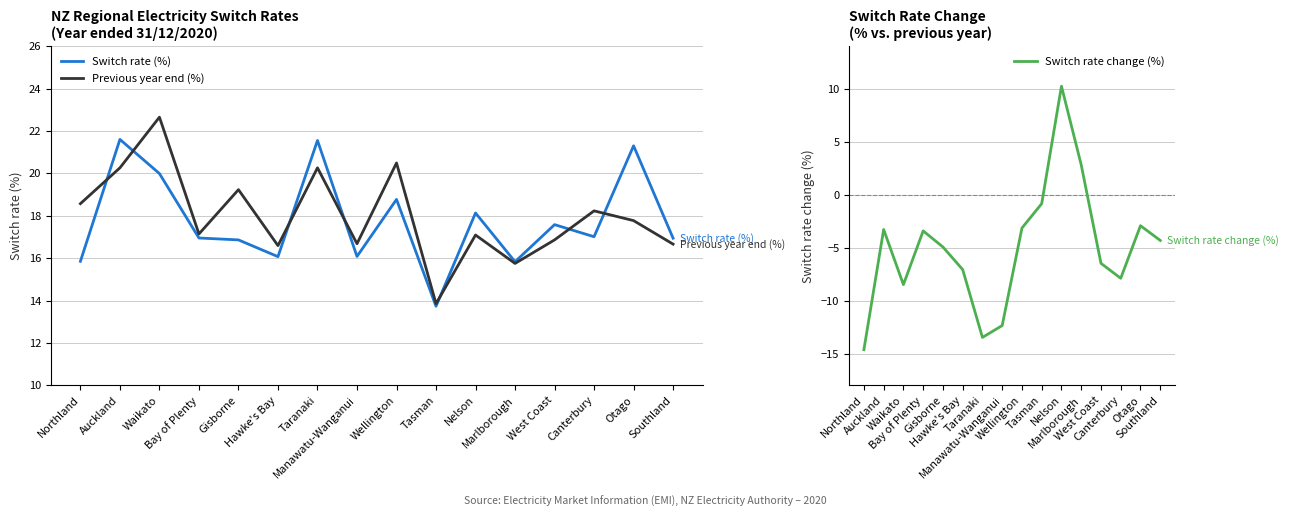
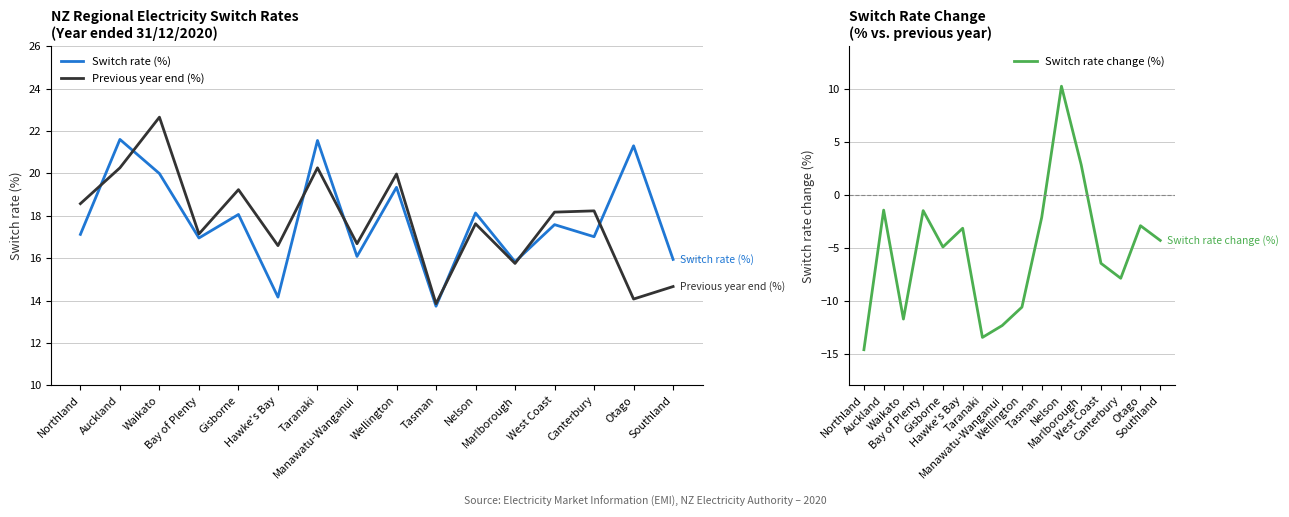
  {
    "NZ Regional Electricity Switch Rates (Year ended 31/12/2020)": {
      "Switch rate (%)": {
-       "Northland": 15.9,
+       "Northland": 17.1,
        "Auckland": 21.6,
        "Waikato": 20.0,
        "Bay of Plenty": 17.0,
-       "Gisborne": 16.9,
-       "Hawke's Bay": 16.1,
+       "Gisborne": 18.1,
+       "Hawke's Bay": 14.2,
        "Taranaki": 21.6,
        "Manawatu-Wanganui": 16.1,
-       "Wellington": 18.8,
+       "Wellington": 19.3,
        "Tasman": 13.7,
        "Nelson": 18.1,
        "West Coast": 17.6,
        "Canterbury": 17.0,
        "Otago": 21.3,
-       "Southland": 16.9
+       "Southland": 15.9
      },
      "Previous year end (%)": {
        "Northland": 18.6,
        "Auckland": 20.3,
        "Waikato": 22.7,
        "Bay of Plenty": 17.1,
        "Gisborne": 19.2,
        "Hawke's Bay": 16.6,
        "Taranaki": 20.3,
        "Manawatu-Wanganui": 16.7,
-       "Wellington": 20.5,
+       "Wellington": 20.0,
        "Tasman": 13.9,
-       "Nelson": 17.1,
-       "West Coast": 16.9,
+       "Nelson": 17.6,
+       "West Coast": 18.2,
        "Canterbury": 18.2,
-       "Otago": 17.8,
-       "Southland": 16.7
+       "Otago": 14.1,
+       "Southland": 14.7
      }
    },
    "Switch Rate Change (% vs. previous year)": {
      "Northland": -14.6,
-     "Auckland": -3.3,
-     "Waikato": -8.5,
-     "Bay of Plenty": -3.4,
+     "Auckland": -1.5,
+     "Waikato": -11.8,
+     "Bay of Plenty": -1.5,
      "Gisborne": -5.0,
-     "Hawke's Bay": -7.1,
+     "Hawke's Bay": -3.2,
      "Taranaki": -13.5,
      "Manawatu-Wanganui": -12.4,
-     "Wellington": -3.2,
-     "Tasman": -0.9,
+     "Wellington": -10.6,
+     "Tasman": -2.2,
      "Nelson": 10.2,
      "Marlborough": 2.8,
      "West Coast": -6.5,
      "Canterbury": -7.9,
      "Otago": -2.9,
      "Southland": -4.3
    }
  }
